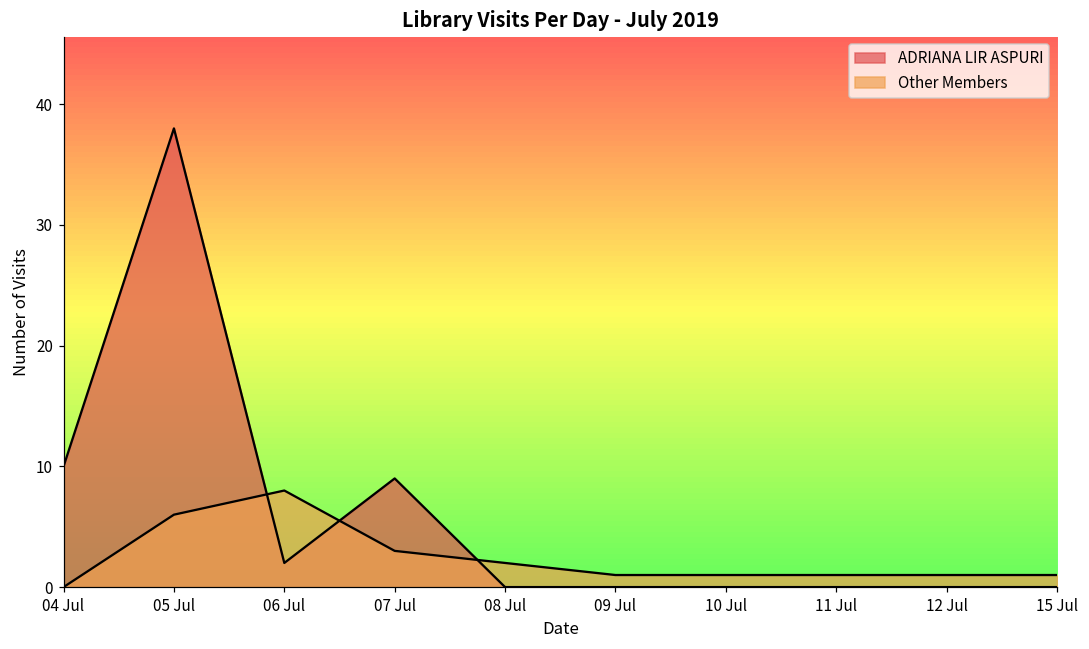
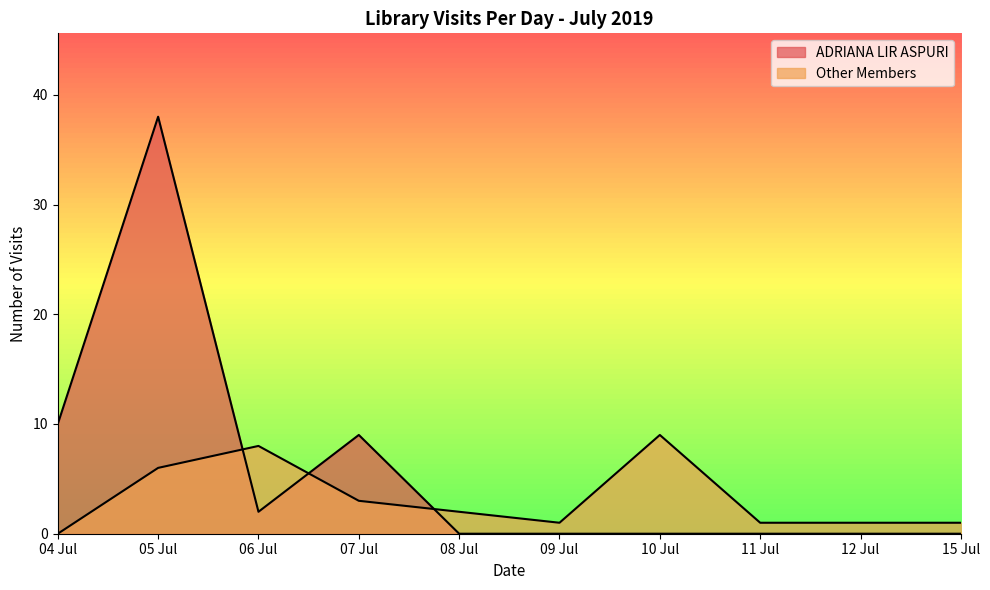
  {
    "ADRIANA LIR ASPURI": {
      "04 Jul": 10,
      "05 Jul": 38,
      "06 Jul": 2,
      "07 Jul": 9,
      "08 Jul": 0,
      "09 Jul": 0,
      "10 Jul": 0,
      "11 Jul": 0,
      "12 Jul": 0,
      "15 Jul": 0
    },
    "Other Members": {
      "04 Jul": 0,
      "05 Jul": 6,
      "06 Jul": 8,
      "07 Jul": 3,
      "08 Jul": 2,
      "09 Jul": 1,
-     "10 Jul": 1,
+     "10 Jul": 9,
      "11 Jul": 1,
      "12 Jul": 1,
      "15 Jul": 1
    }
  }
